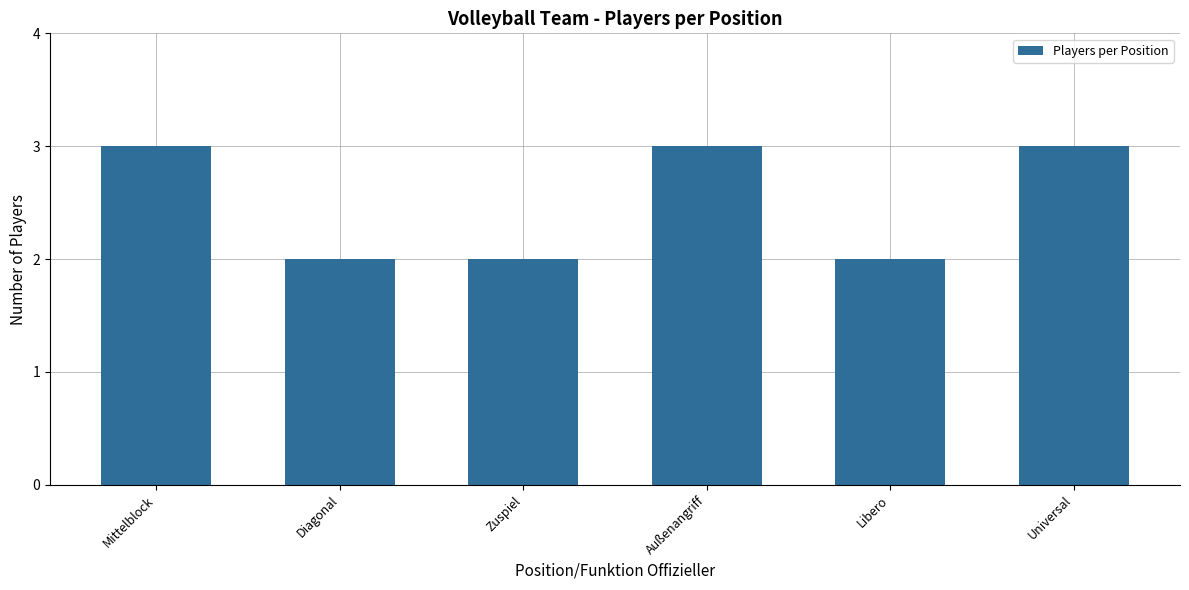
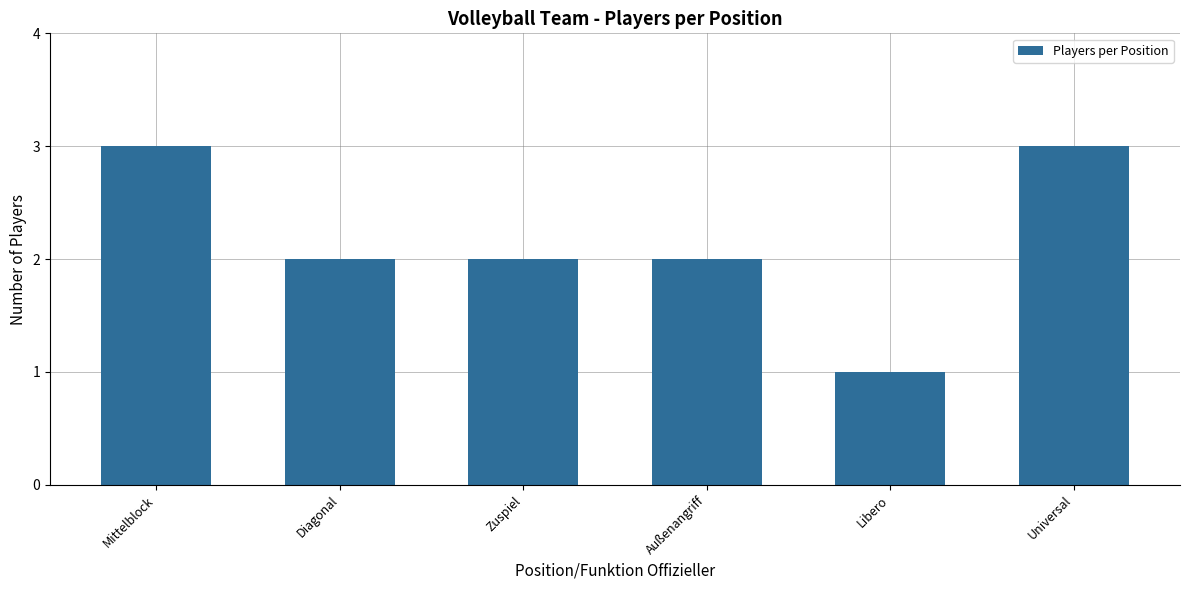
  {
    "Mittelblock": 3,
    "Diagonal": 2,
    "Zuspiel": 2,
-   "Außenangriff": 3,
-   "Libero": 2,
+   "Außenangriff": 2,
+   "Libero": 1,
    "Universal": 3
  }
